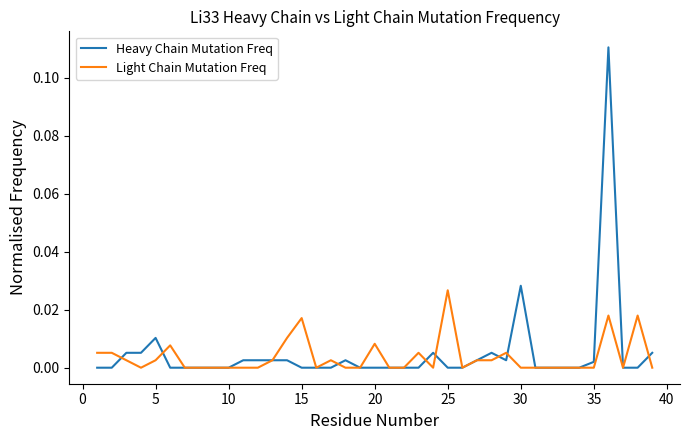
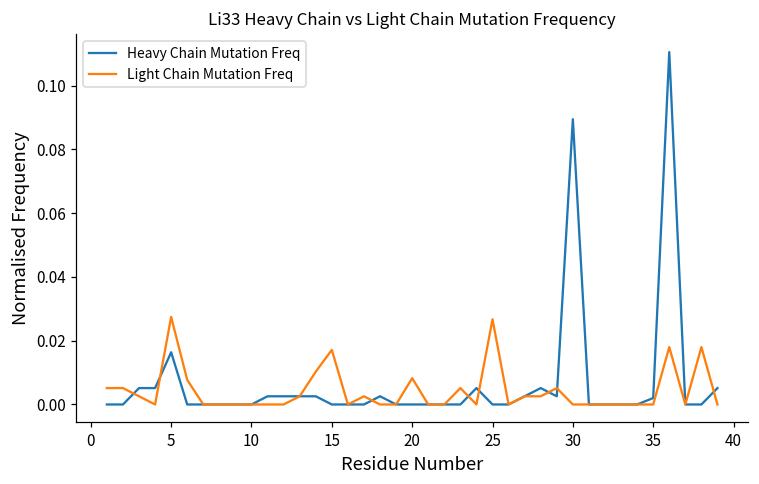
  {
    "Heavy Chain Mutation Freq": {
-     "5": 0.010,
+     "5": 0.016,
      "15": 0.000,
      "20": 0.000,
      "25": 0.000,
-     "30": 0.028,
+     "30": 0.089,
      "35": 0.002
    },
    "Light Chain Mutation Freq": {
-     "5": 0.003,
+     "5": 0.027,
      "15": 0.017,
      "20": 0.008,
      "25": 0.027,
      "30": 0.000,
      "35": 0.000
    }
  }
